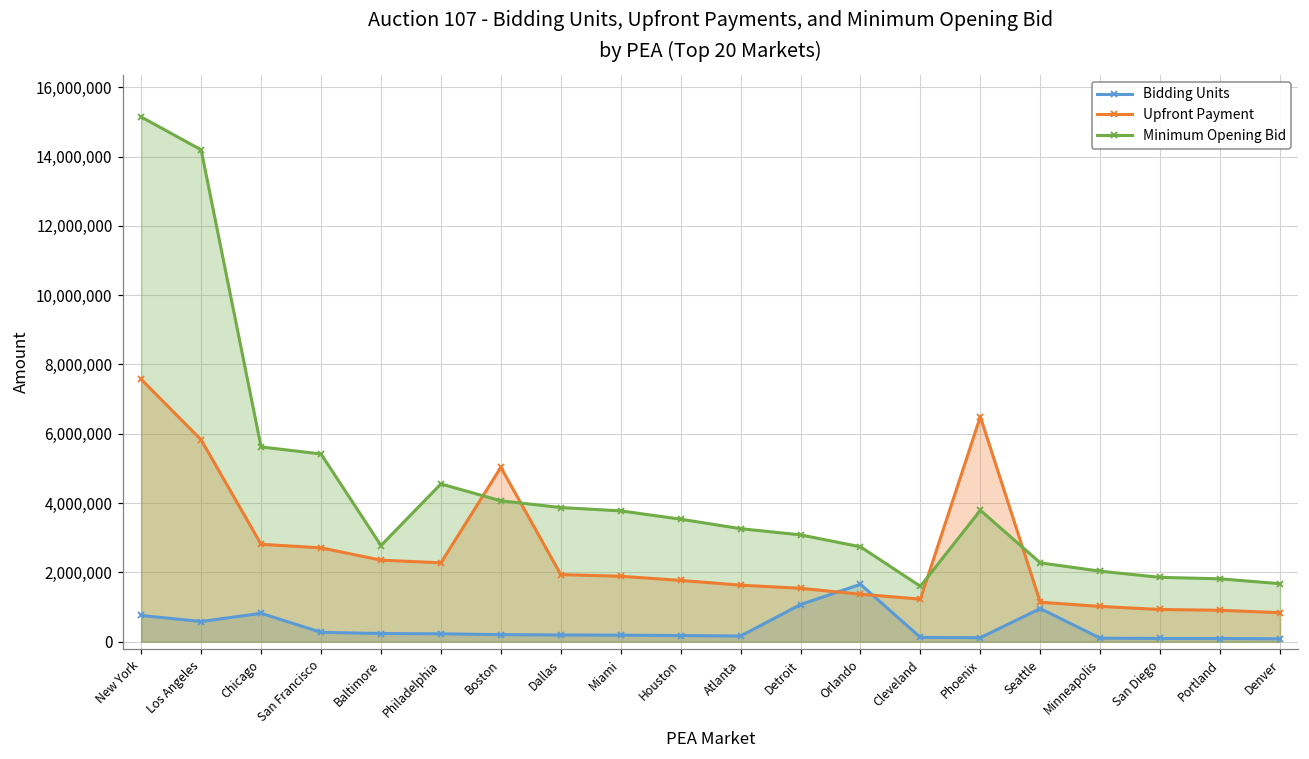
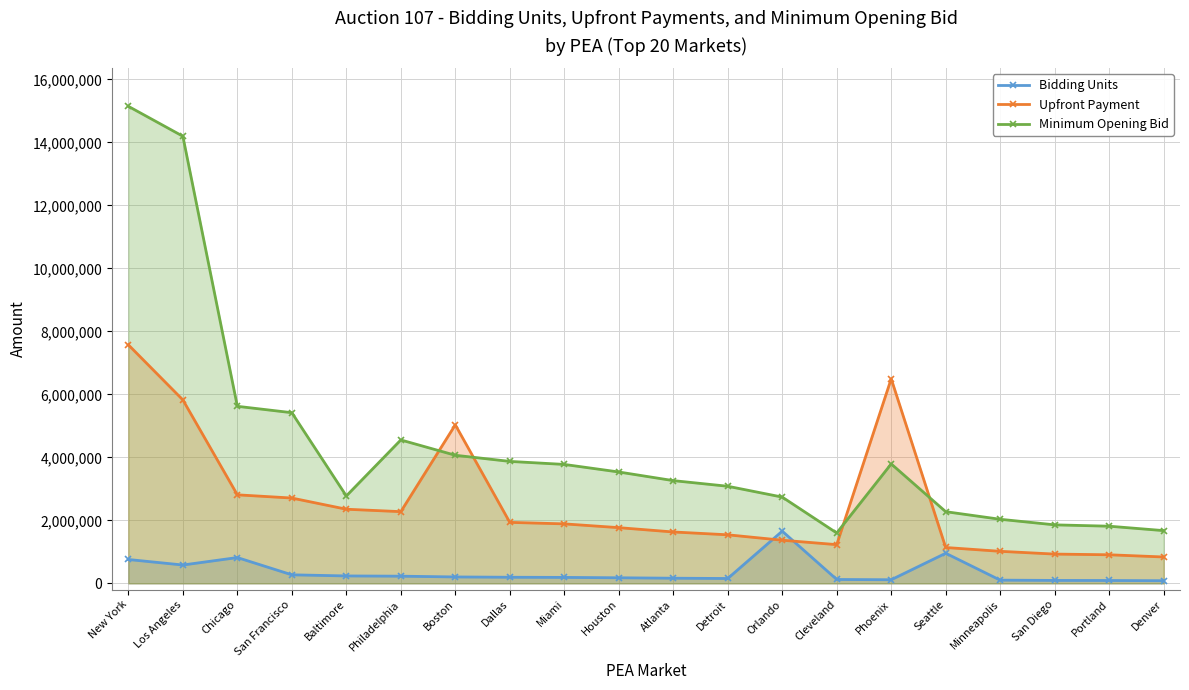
  {
    "Bidding Units": {
      "New York": "800,000",
      "Los Angeles": "600,000",
      "Chicago": "800,000",
      "San Francisco": "300,000",
      "Baltimore": "200,000",
      "Philadelphia": "200,000",
      "Boston": "200,000",
      "Dallas": "200,000",
      "Miami": "200,000",
      "Houston": "200,000",
      "Atlanta": "200,000",
-     "Detroit": "1,100,000",
+     "Detroit": "200,000",
      "Orlando": "1,700,000",
      "Cleveland": "100,000",
      "Phoenix": "100,000",
      "Seattle": "1,000,000",
      "Minneapolis": "100,000",
      "San Diego": "100,000",
      "Portland": "100,000",
      "Denver": "100,000"
    },
    "Upfront Payment": {
      "New York": "7,600,000",
      "Los Angeles": "5,800,000",
      "Chicago": "2,800,000",
      "San Francisco": "2,700,000",
      "Baltimore": "2,400,000",
      "Philadelphia": "2,300,000",
      "Boston": "5,000,000",
      "Dallas": "1,900,000",
      "Miami": "1,900,000",
      "Houston": "1,800,000",
      "Atlanta": "1,600,000",
      "Detroit": "1,500,000",
      "Orlando": "1,400,000",
      "Cleveland": "1,200,000",
      "Phoenix": "6,500,000",
      "Seattle": "1,100,000",
      "Minneapolis": "1,000,000",
      "San Diego": "900,000",
      "Portland": "900,000",
      "Denver": "800,000"
    },
    "Minimum Opening Bid": {
      "New York": "15,100,000",
      "Los Angeles": "14,200,000",
      "Chicago": "5,600,000",
      "San Francisco": "5,400,000",
      "Baltimore": "2,800,000",
      "Philadelphia": "4,600,000",
      "Boston": "4,100,000",
      "Dallas": "3,900,000",
      "Miami": "3,800,000",
      "Houston": "3,500,000",
      "Atlanta": "3,300,000",
      "Detroit": "3,100,000",
      "Orlando": "2,700,000",
      "Cleveland": "1,600,000",
      "Phoenix": "3,800,000",
      "Seattle": "2,300,000",
      "Minneapolis": "2,000,000",
      "San Diego": "1,900,000",
      "Portland": "1,800,000",
      "Denver": "1,700,000"
    }
  }
